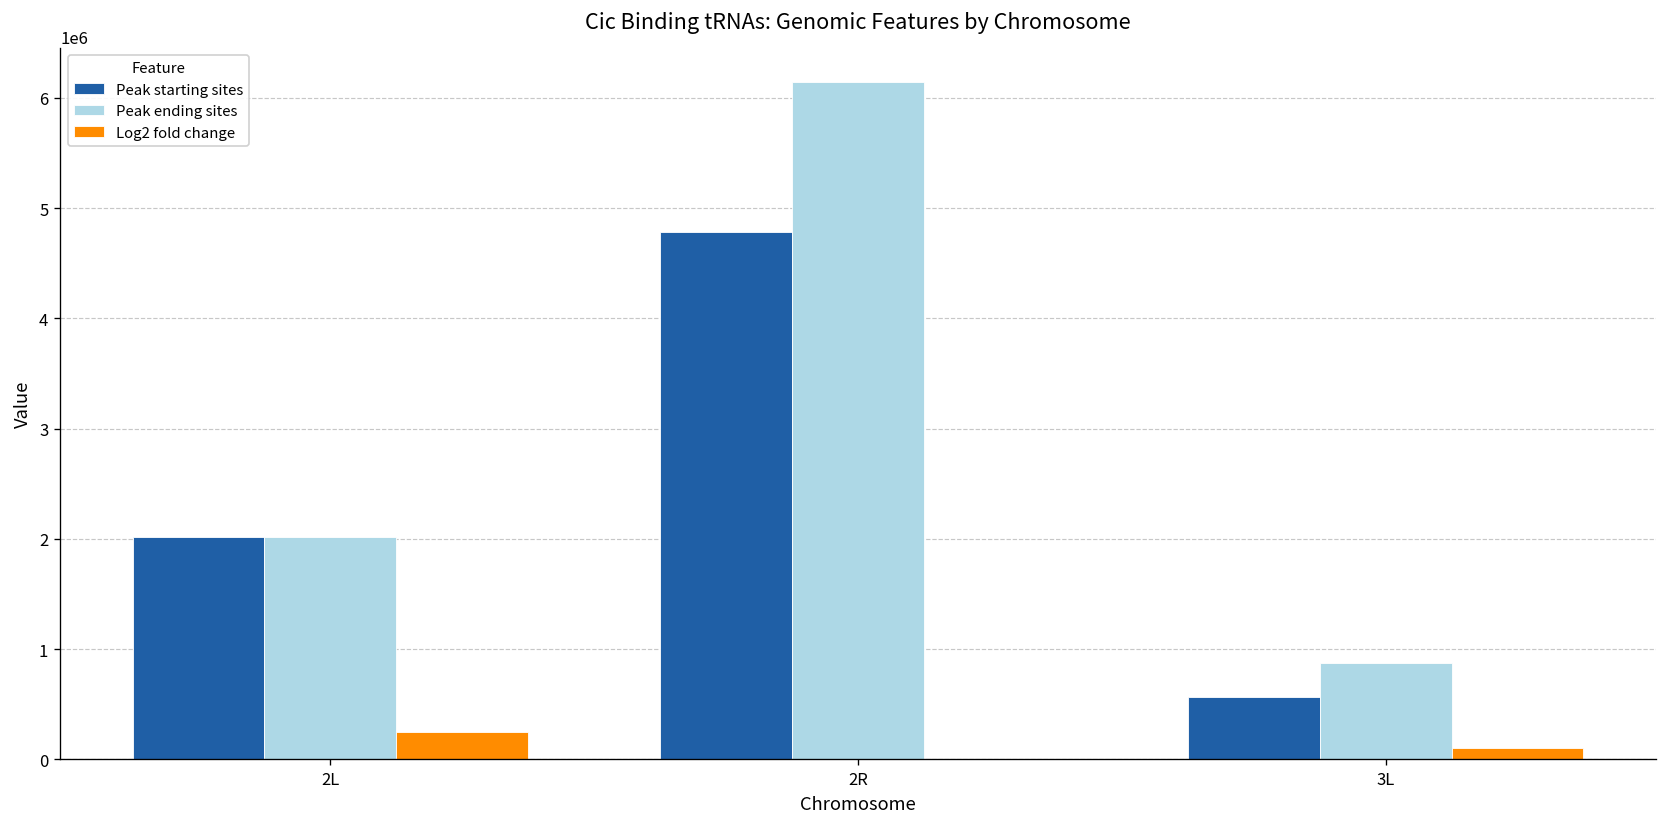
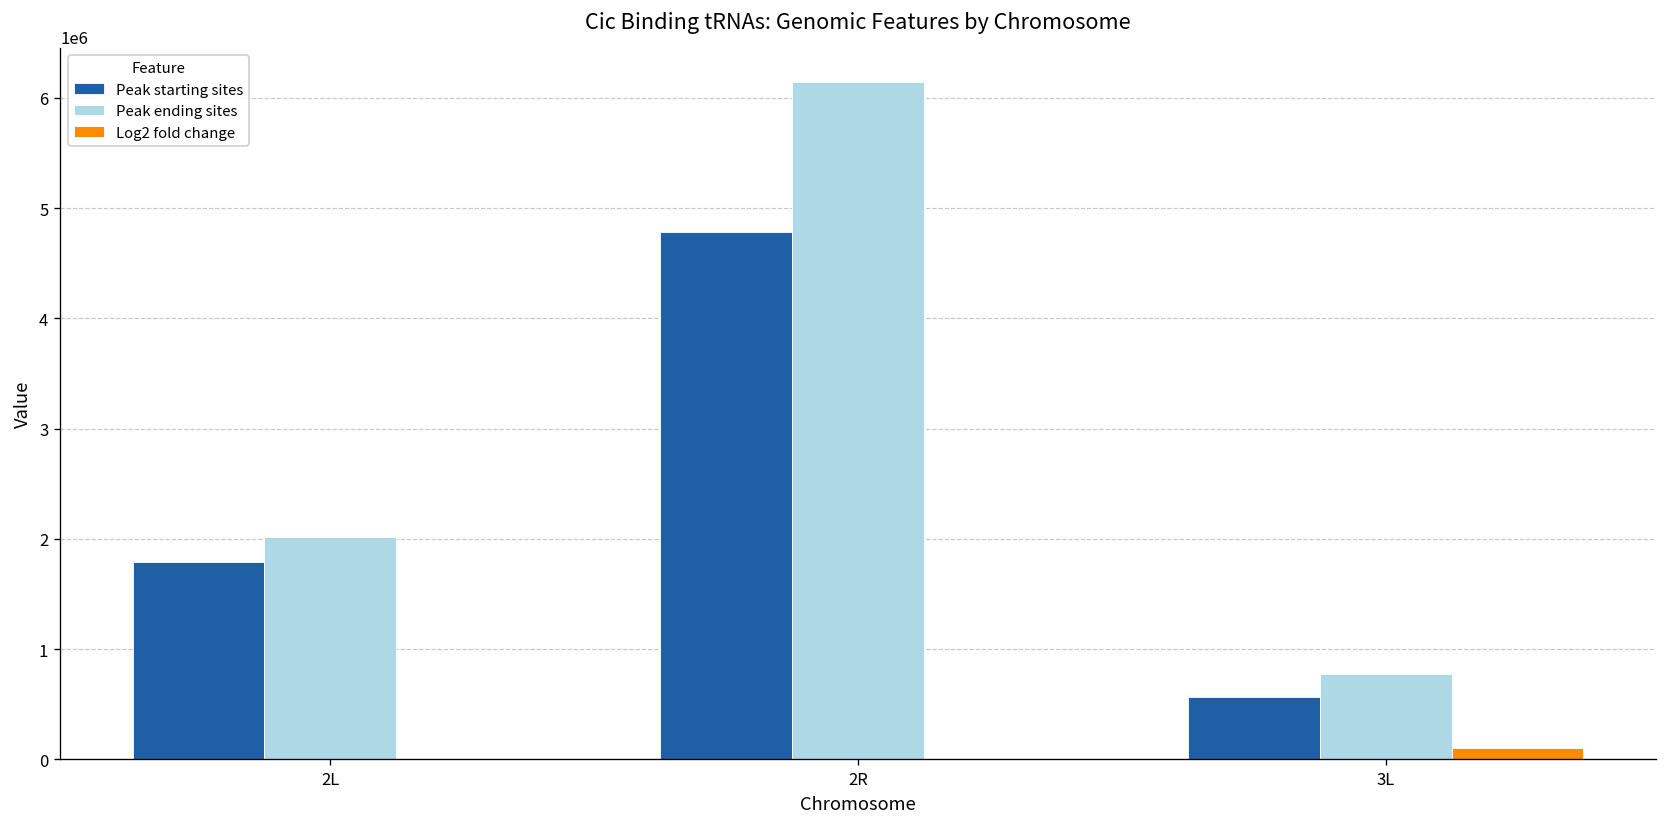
  {
    "Peak starting sites": {
-     "2L": 2000000,
+     "2L": 1800000,
      "2R": 4800000,
      "3L": 600000
    },
    "Peak ending sites": {
      "2L": 2000000,
      "2R": 6100000,
-     "3L": 900000
+     "3L": 800000
    },
    "Log2 fold change": {
-     "2L": 300000,
+     "2L": 0,
      "3L": 100000
    }
  }
